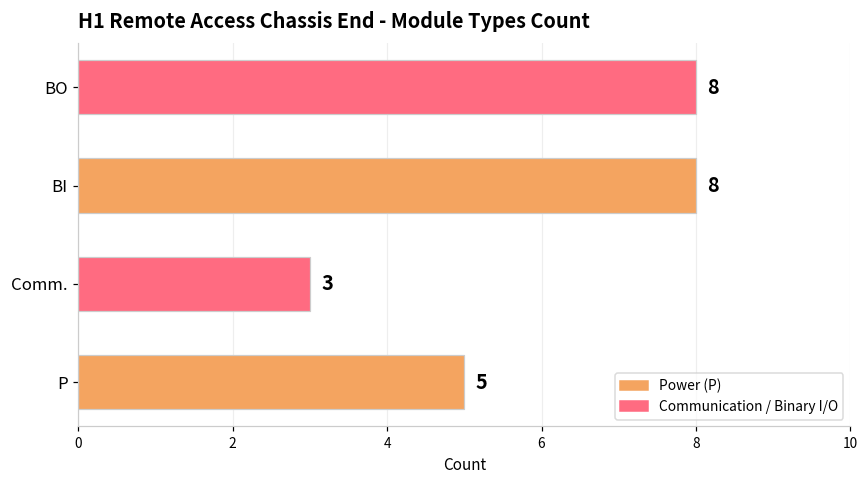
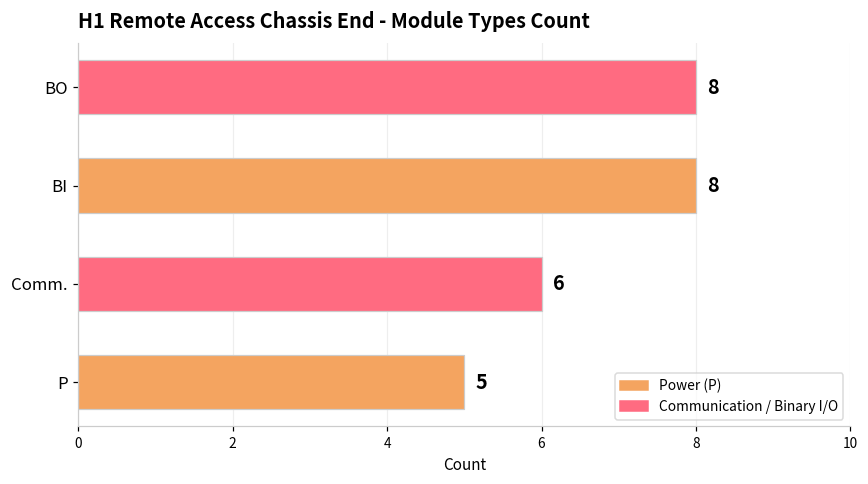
  {
    "BO": 8,
    "BI": 8,
-   "Comm.": 3,
+   "Comm.": 6,
    "P": 5
  }
